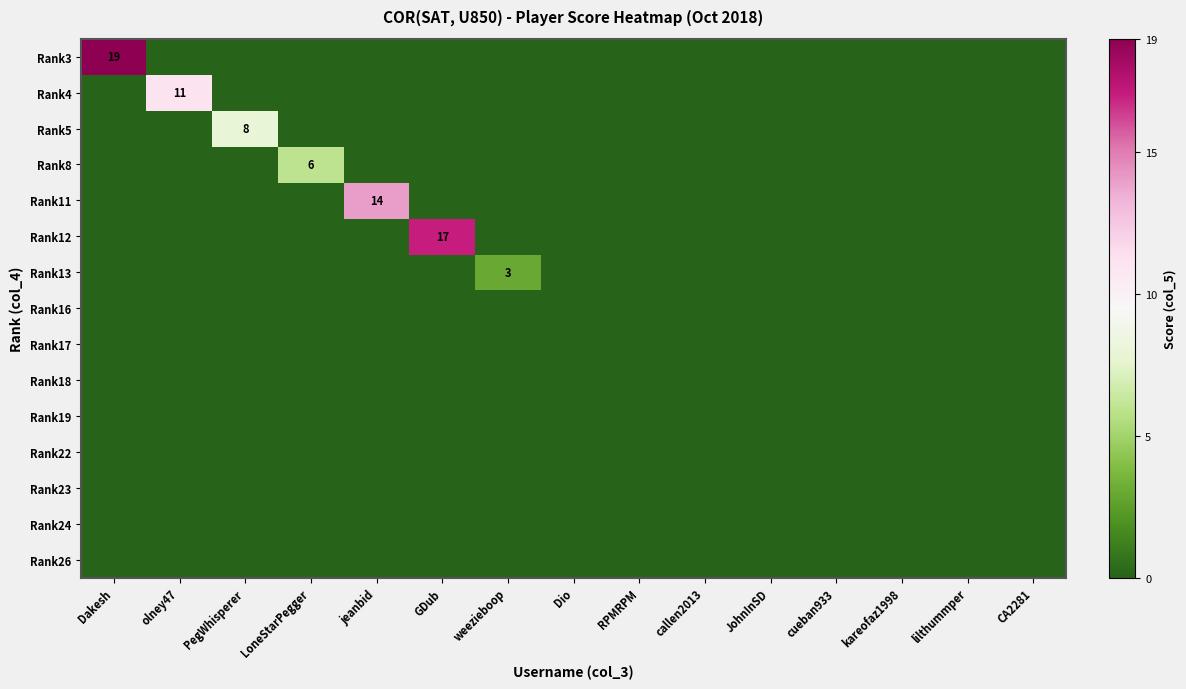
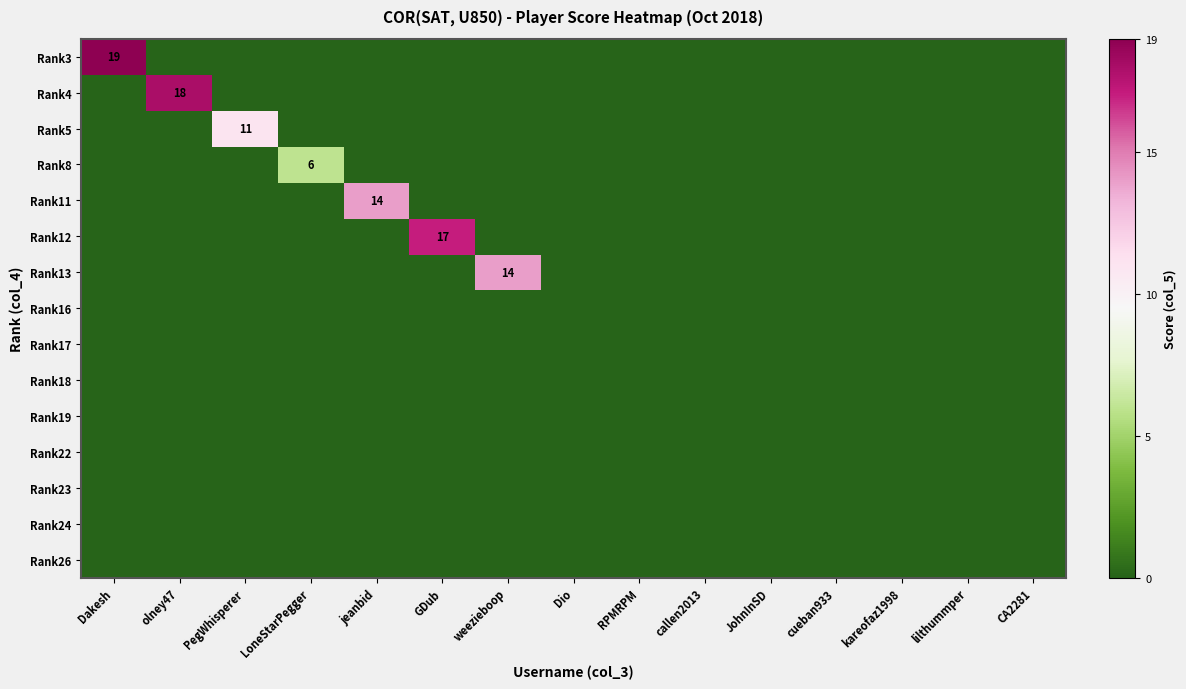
  {
    "Rank3": {
      "Dakesh": 19
    },
    "Rank4": {
-     "olney47": 11
+     "olney47": 18
    },
    "Rank5": {
-     "PegWhisperer": 8
+     "PegWhisperer": 11
    },
    "Rank8": {
      "LoneStarPegger": 6
    },
    "Rank11": {
      "jeanbid": 14
    },
    "Rank12": {
      "GDub": 17
    },
    "Rank13": {
-     "weezieboop": 3
+     "weezieboop": 14
    }
  }
